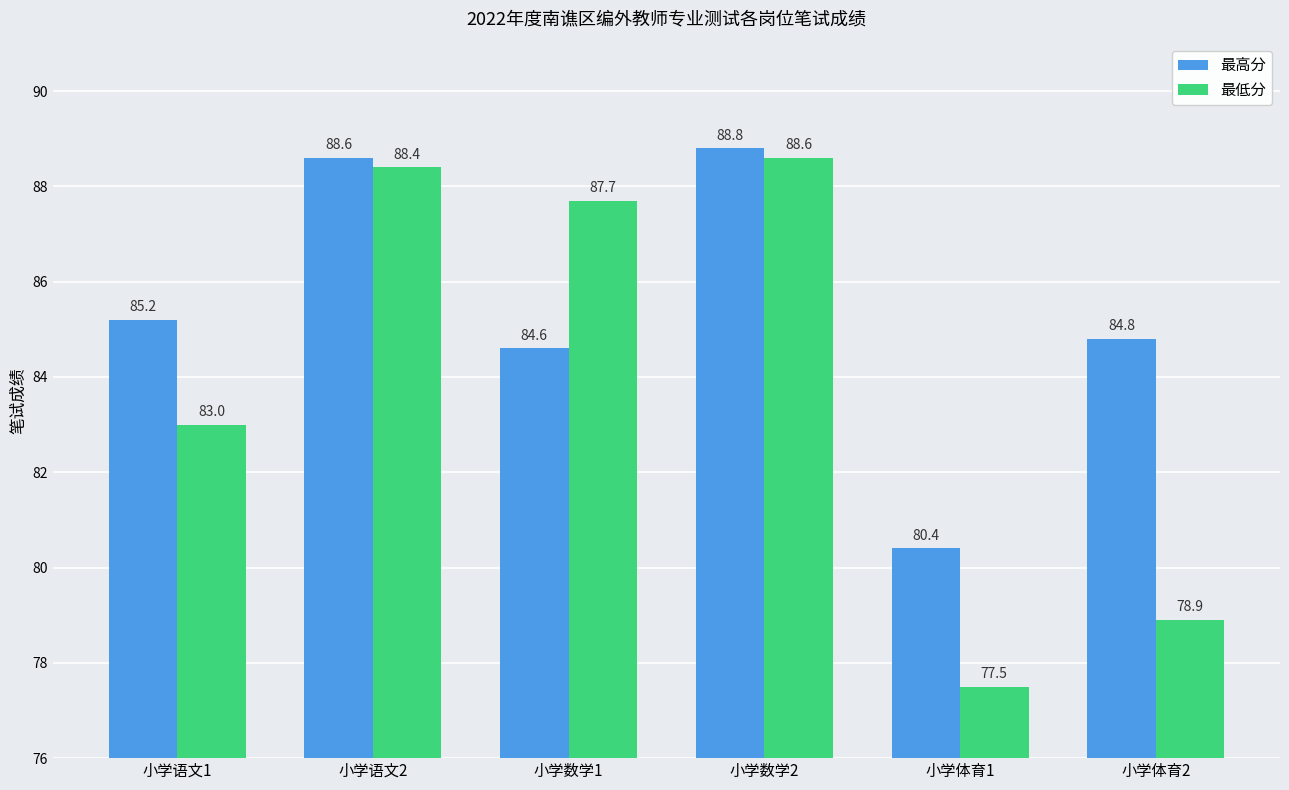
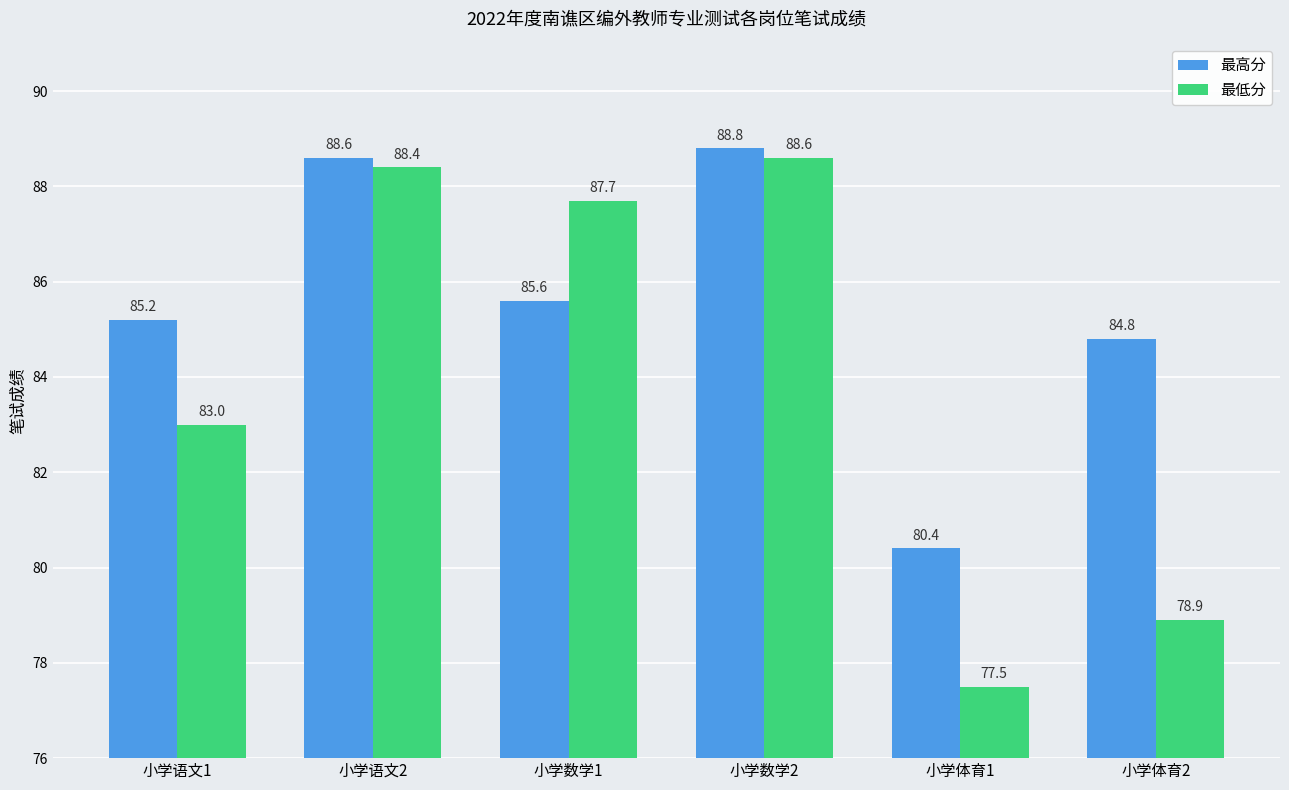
  {
    "最高分": {
      "小学语文1": 85.2,
      "小学语文2": 88.6,
-     "小学数学1": 84.6,
+     "小学数学1": 85.6,
      "小学数学2": 88.8,
      "小学体育1": 80.4,
      "小学体育2": 84.8
    },
    "最低分": {
      "小学语文1": 83.0,
      "小学语文2": 88.4,
      "小学数学1": 87.7,
      "小学数学2": 88.6,
      "小学体育1": 77.5,
      "小学体育2": 78.9
    }
  }
